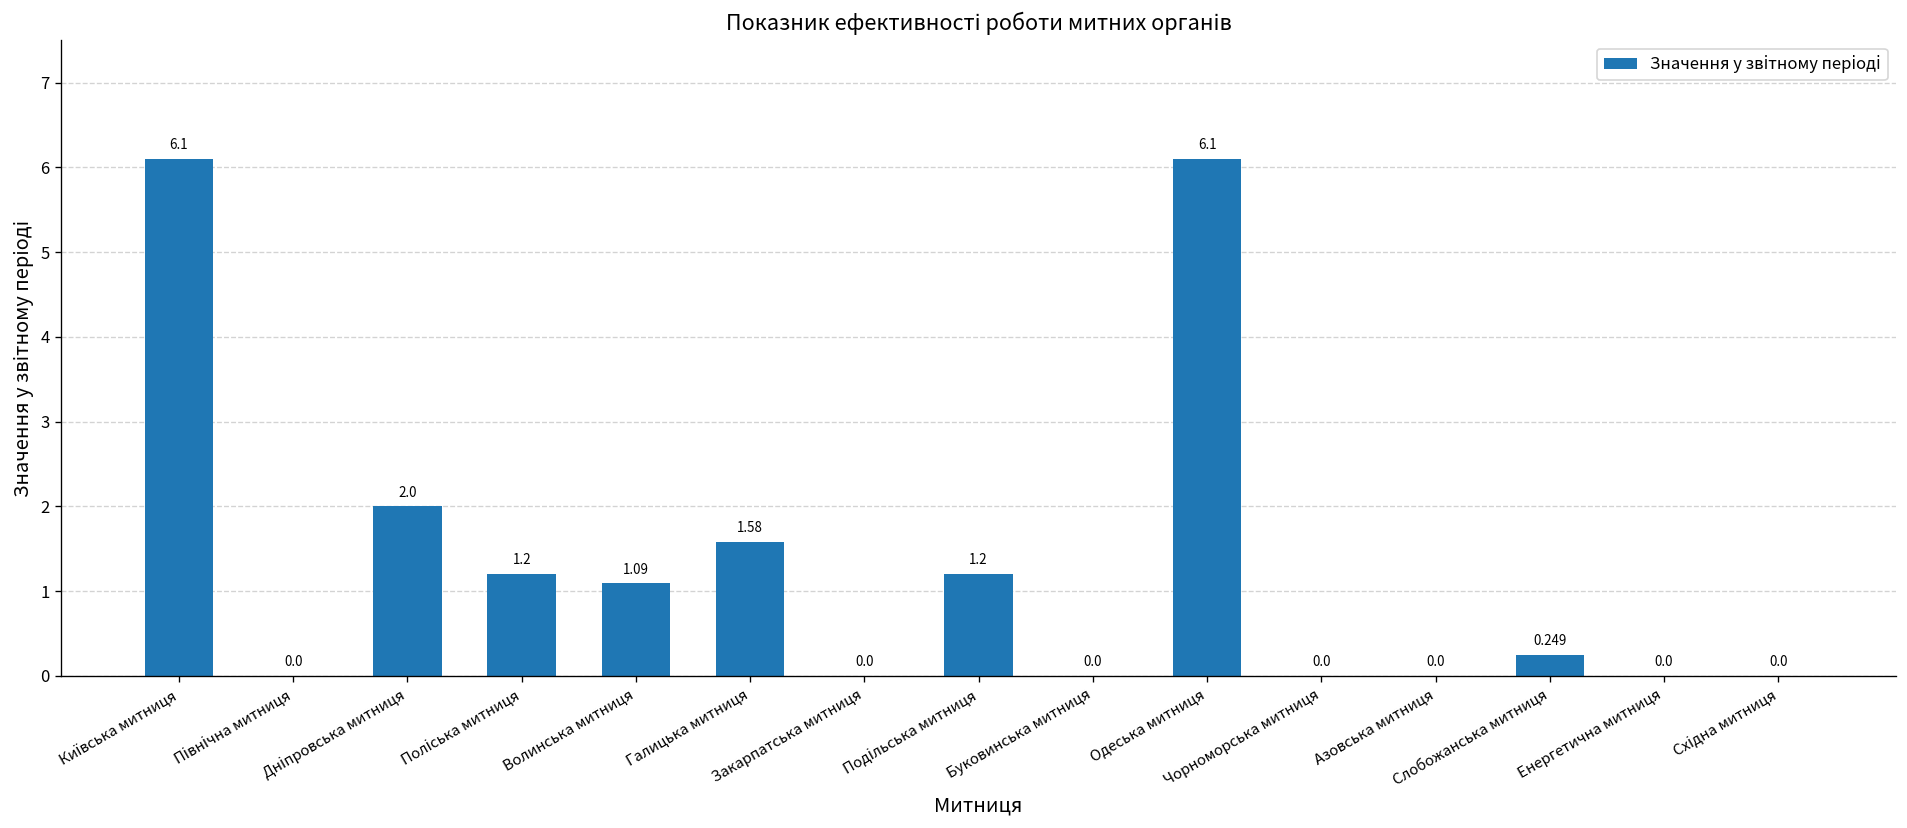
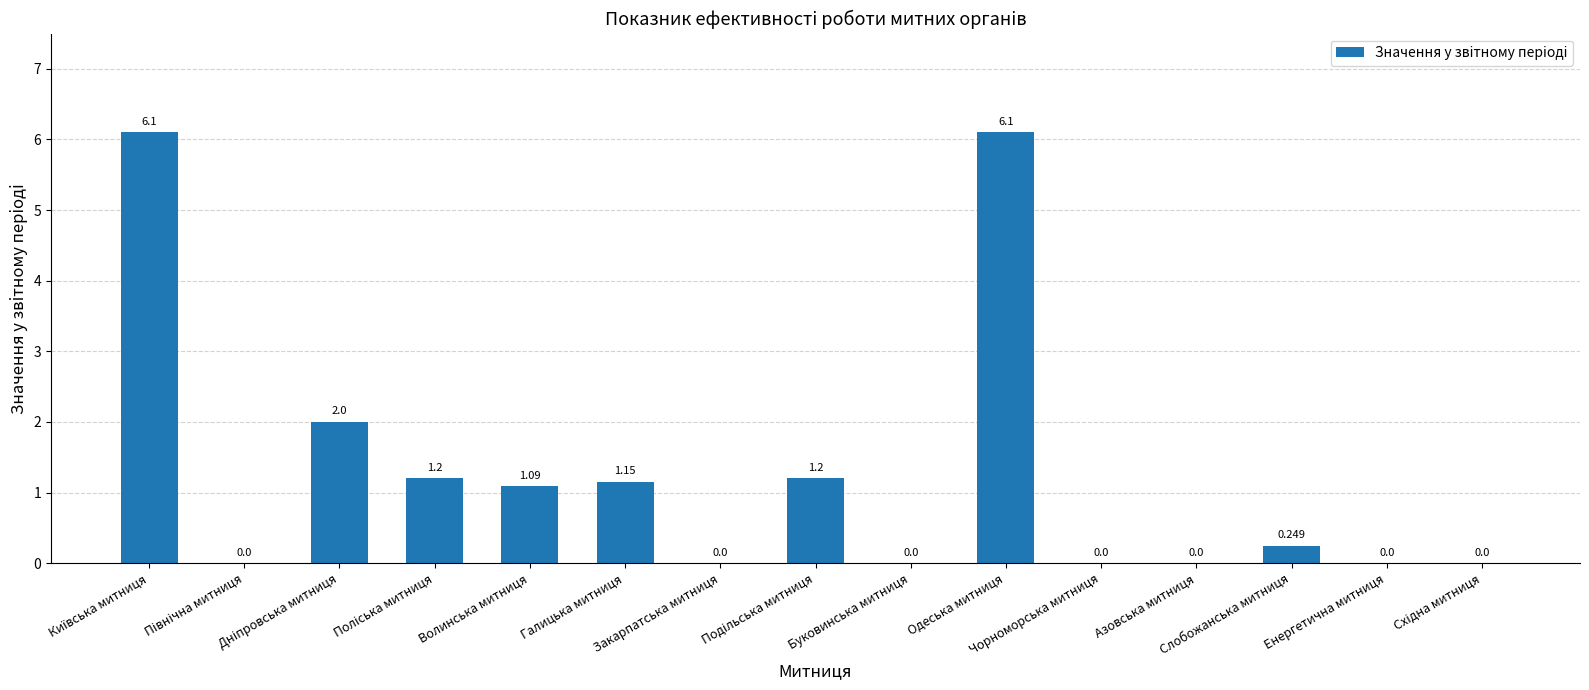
  {
    "Київська митниця": 6.1,
    "Північна митниця": 0.0,
    "Дніпровська митниця": 2.0,
    "Поліська митниця": 1.2,
    "Волинська митниця": 1.09,
-   "Галицька митниця": 1.58,
+   "Галицька митниця": 1.15,
    "Закарпатська митниця": 0.0,
    "Подільська митниця": 1.2,
    "Буковинська митниця": 0.0,
    "Одеська митниця": 6.1,
    "Чорноморська митниця": 0.0,
    "Азовська митниця": 0.0,
    "Слобожанська митниця": 0.249,
    "Енергетична митниця": 0.0,
    "Східна митниця": 0.0
  }
